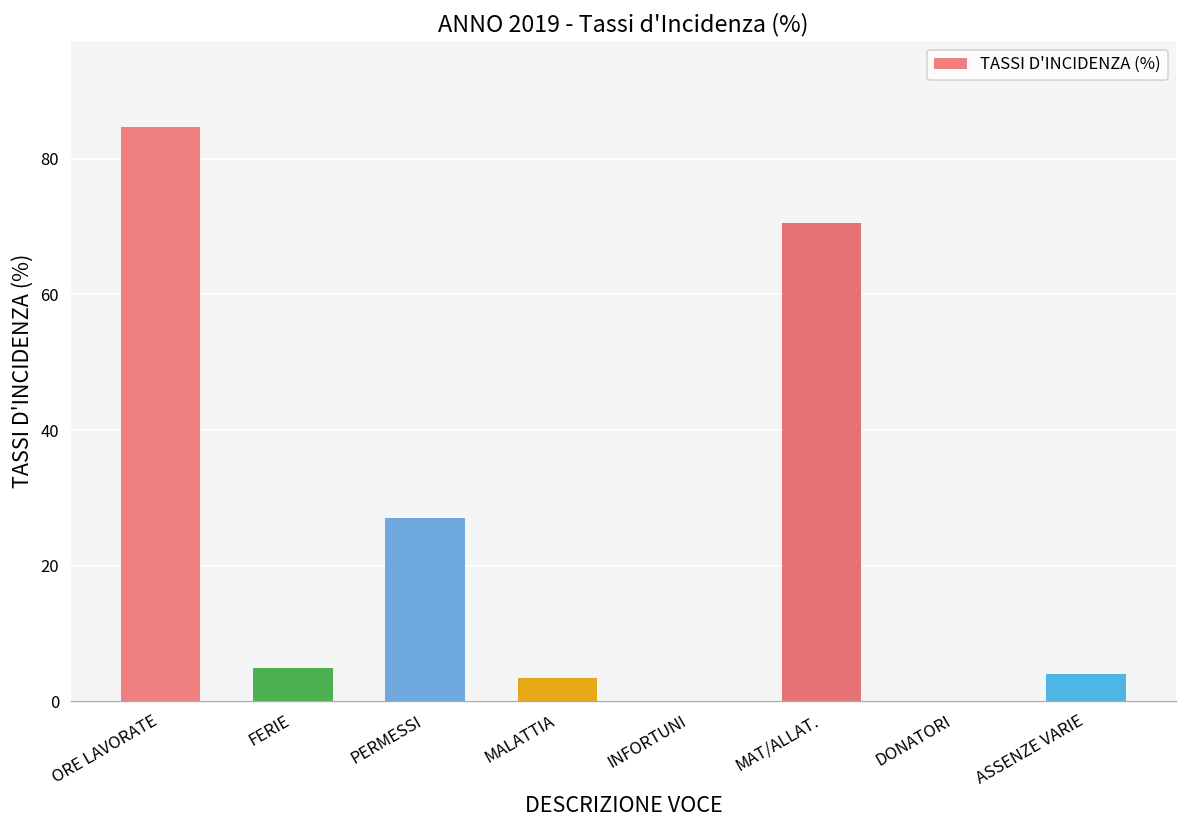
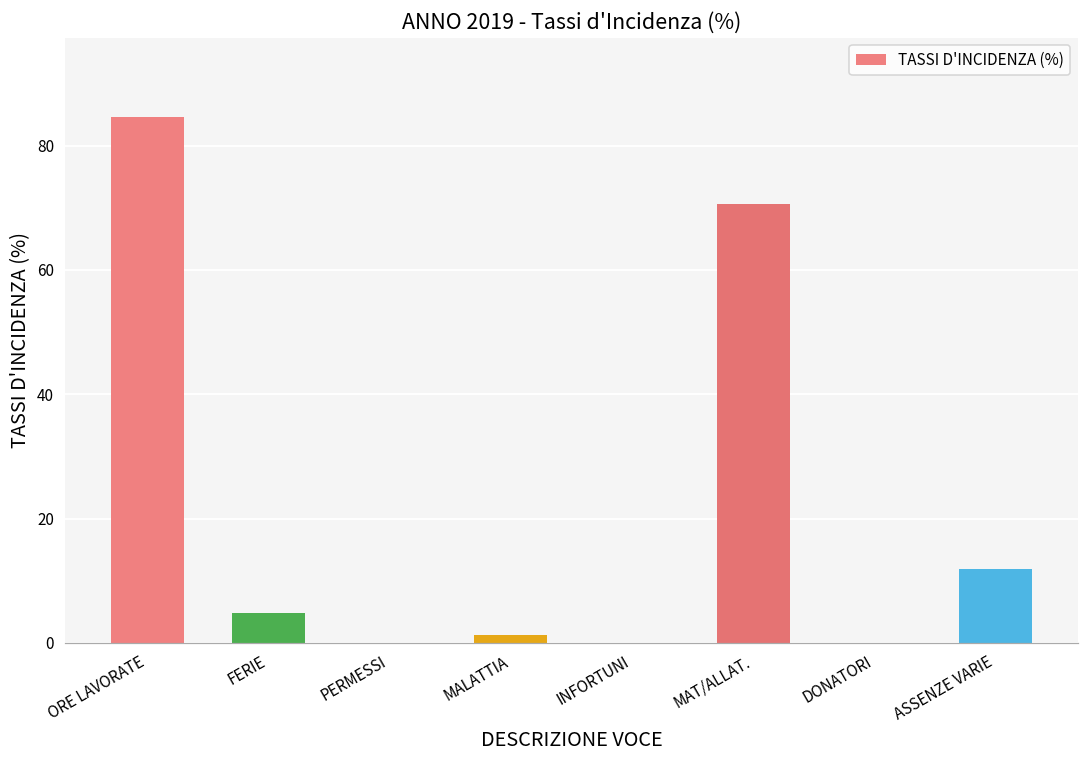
  {
    "ORE LAVORATE": 85,
    "FERIE": 5,
-   "PERMESSI": 27,
-   "MALATTIA": 3,
+   "PERMESSI": 0,
+   "MALATTIA": 1,
    "INFORTUNI": 0,
    "MAT/ALLAT.": 71,
    "DONATORI": 0,
-   "ASSENZE VARIE": 4
+   "ASSENZE VARIE": 12
  }
